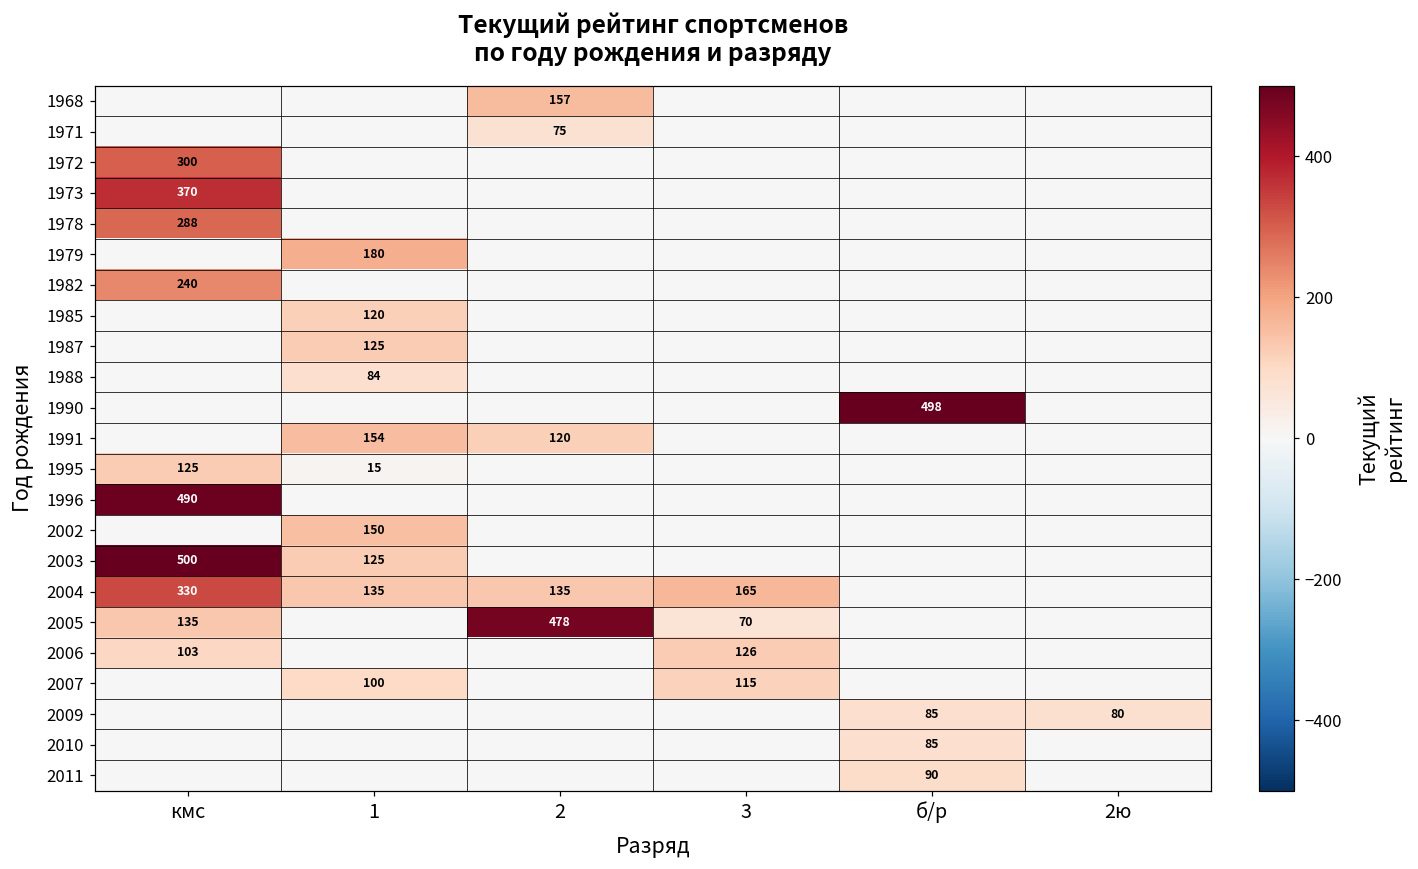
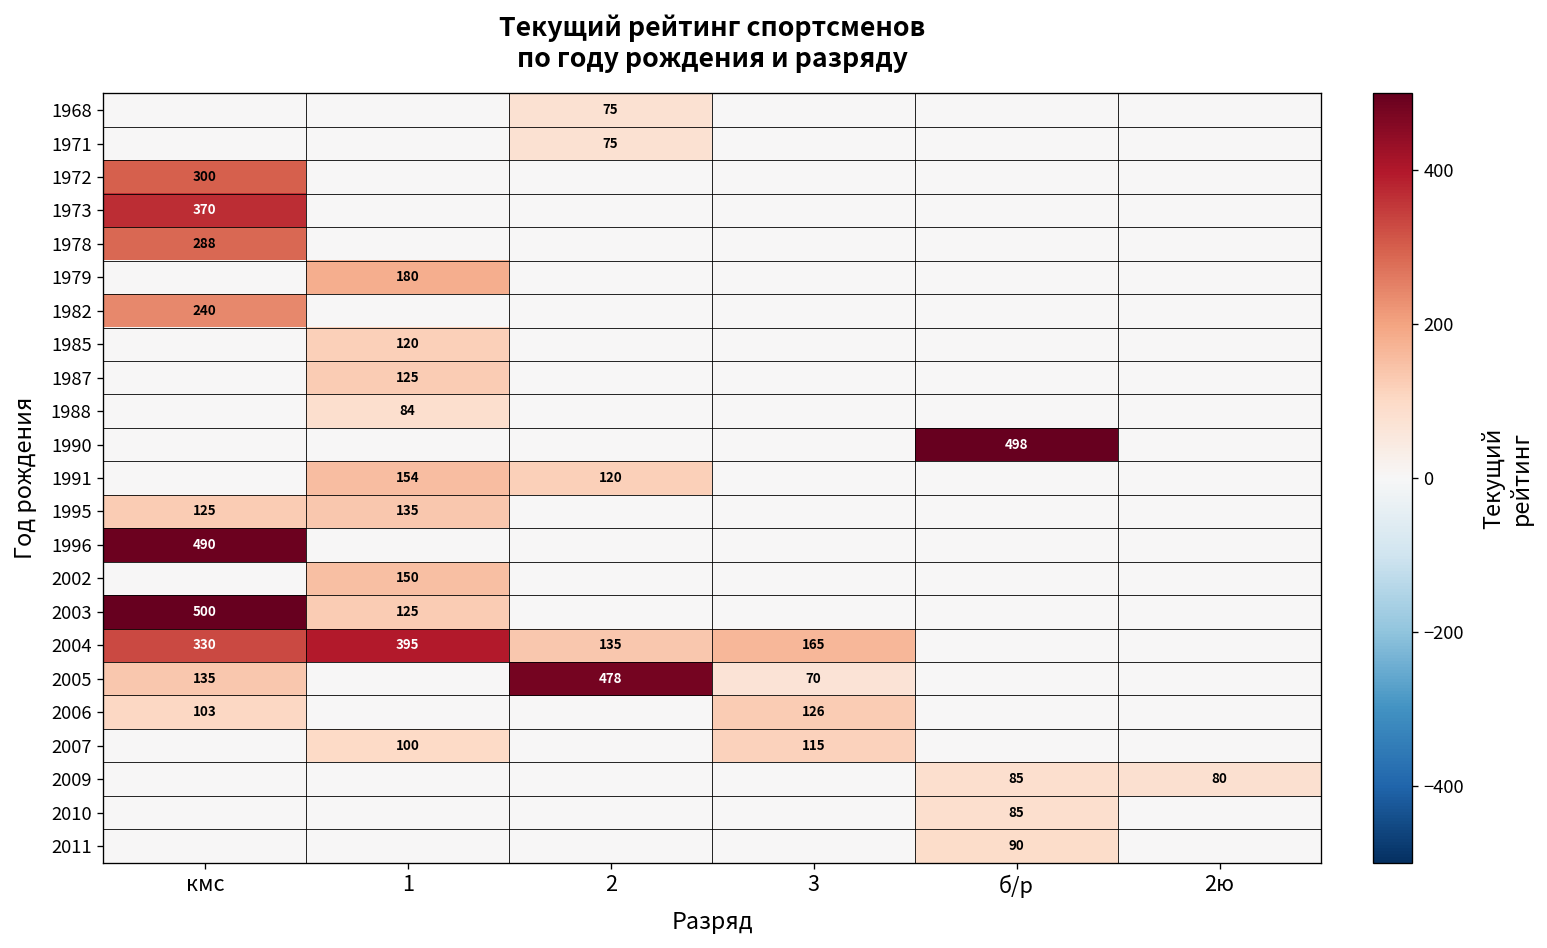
  {
    "1968": {
-     "2": 157
+     "2": 75
    },
    "1971": {
      "2": 75
    },
    "1972": {
      "кмс": 300
    },
    "1973": {
      "кмс": 370
    },
    "1978": {
      "кмс": 288
    },
    "1979": {
      "1": 180
    },
    "1982": {
      "кмс": 240
    },
    "1985": {
      "1": 120
    },
    "1987": {
      "1": 125
    },
    "1988": {
      "1": 84
    },
    "1990": {
      "б/р": 498
    },
    "1991": {
      "1": 154,
      "2": 120
    },
    "1995": {
      "кмс": 125,
-     "1": 15
+     "1": 135
    },
    "1996": {
      "кмс": 490
    },
    "2002": {
      "1": 150
    },
    "2003": {
      "кмс": 500,
      "1": 125
    },
    "2004": {
      "кмс": 330,
-     "1": 135,
+     "1": 395,
      "2": 135,
      "3": 165
    },
    "2005": {
      "кмс": 135,
      "2": 478,
      "3": 70
    },
    "2006": {
      "кмс": 103,
      "3": 126
    },
    "2007": {
      "1": 100,
      "3": 115
    },
    "2009": {
      "б/р": 85,
      "2ю": 80
    },
    "2010": {
      "б/р": 85
    },
    "2011": {
      "б/р": 90
    }
  }
